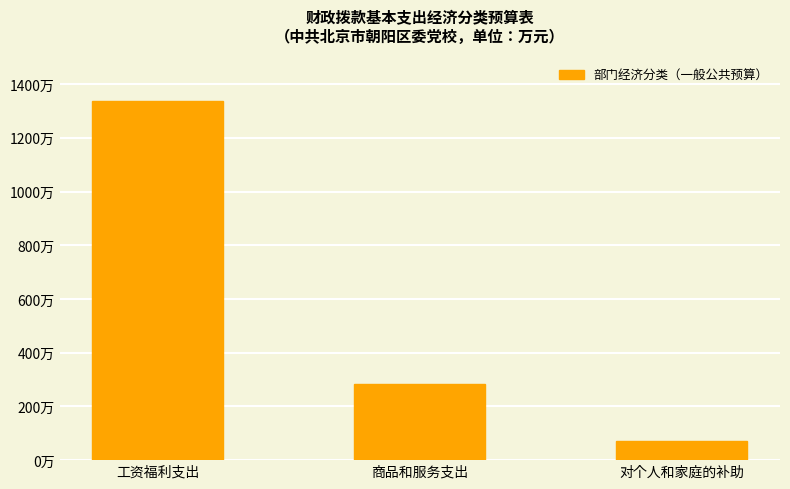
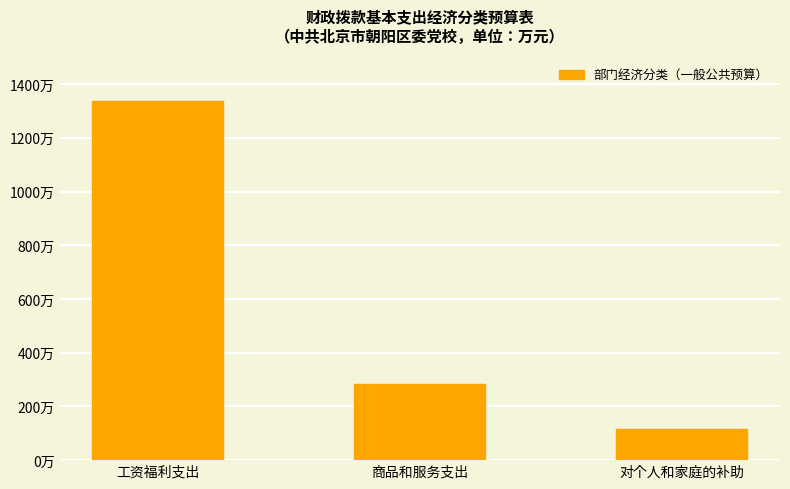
  {
    "工资福利支出": "1340万",
    "商品和服务支出": "280万",
-   "对个人和家庭的补助": "70万"
+   "对个人和家庭的补助": "120万"
  }
